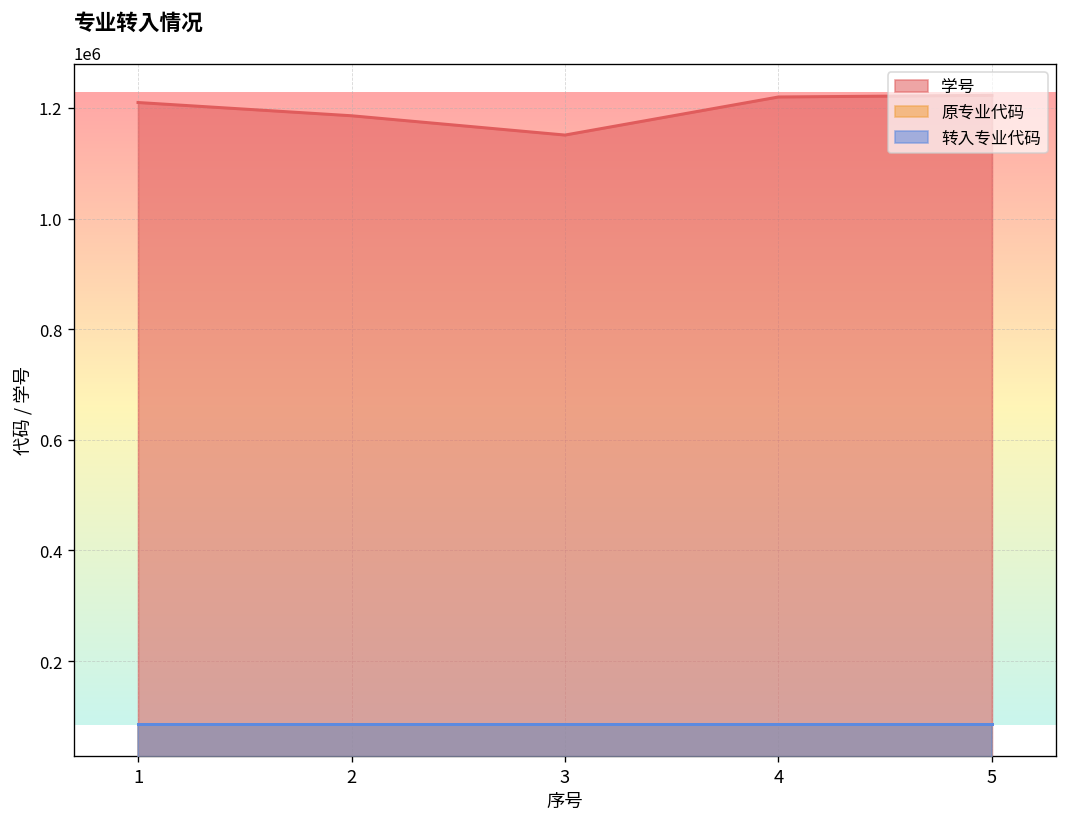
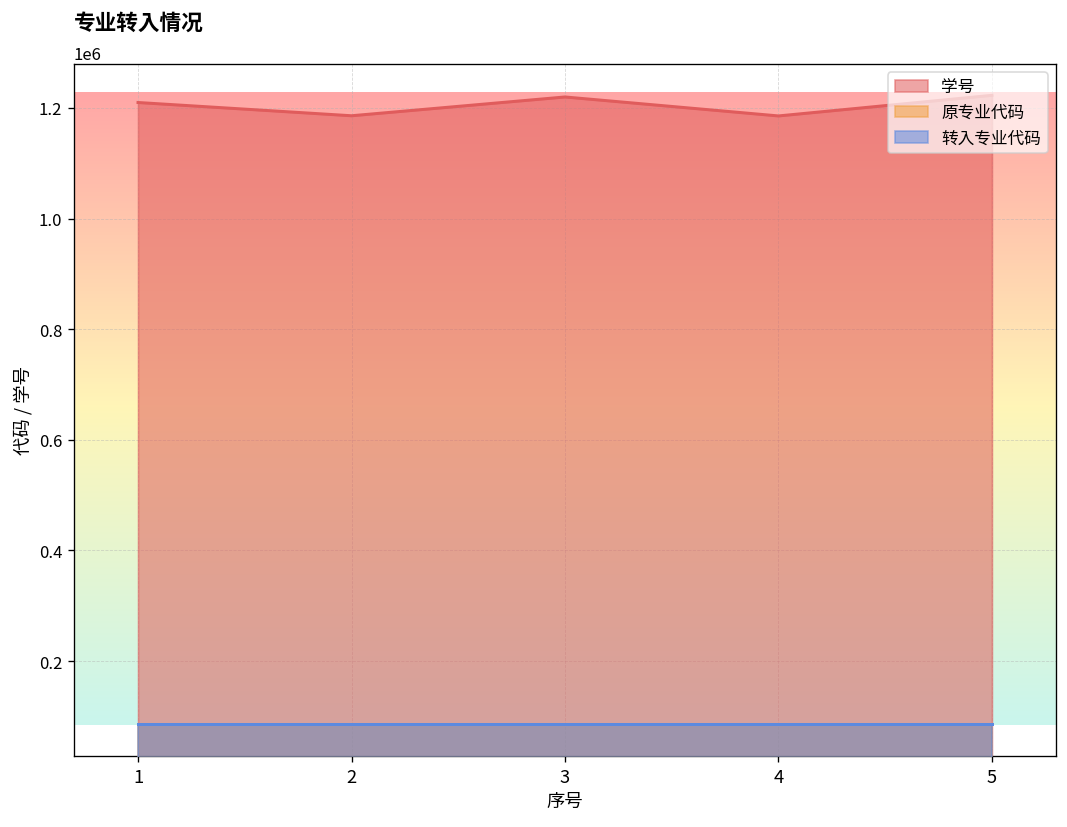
  {
    "学号": {
      "1": 1210000,
      "2": 1190000,
-     "3": 1150000,
-     "4": 1220000
+     "3": 1220000,
+     "4": 1190000
    },
    "转入专业代码": {
      "1": 90000,
      "2": 90000,
      "3": 90000,
      "4": 90000,
      "5": 90000
    }
  }
